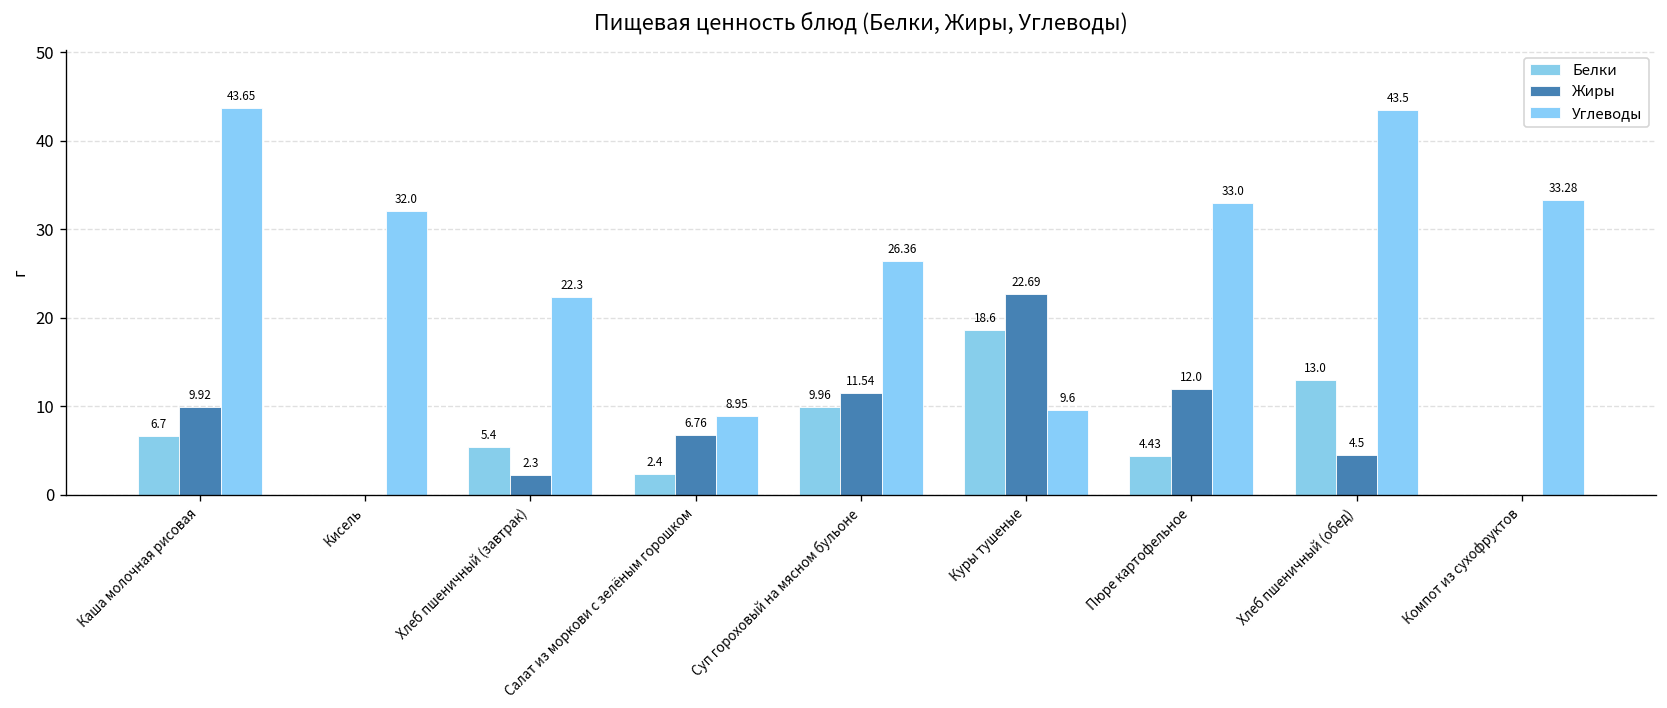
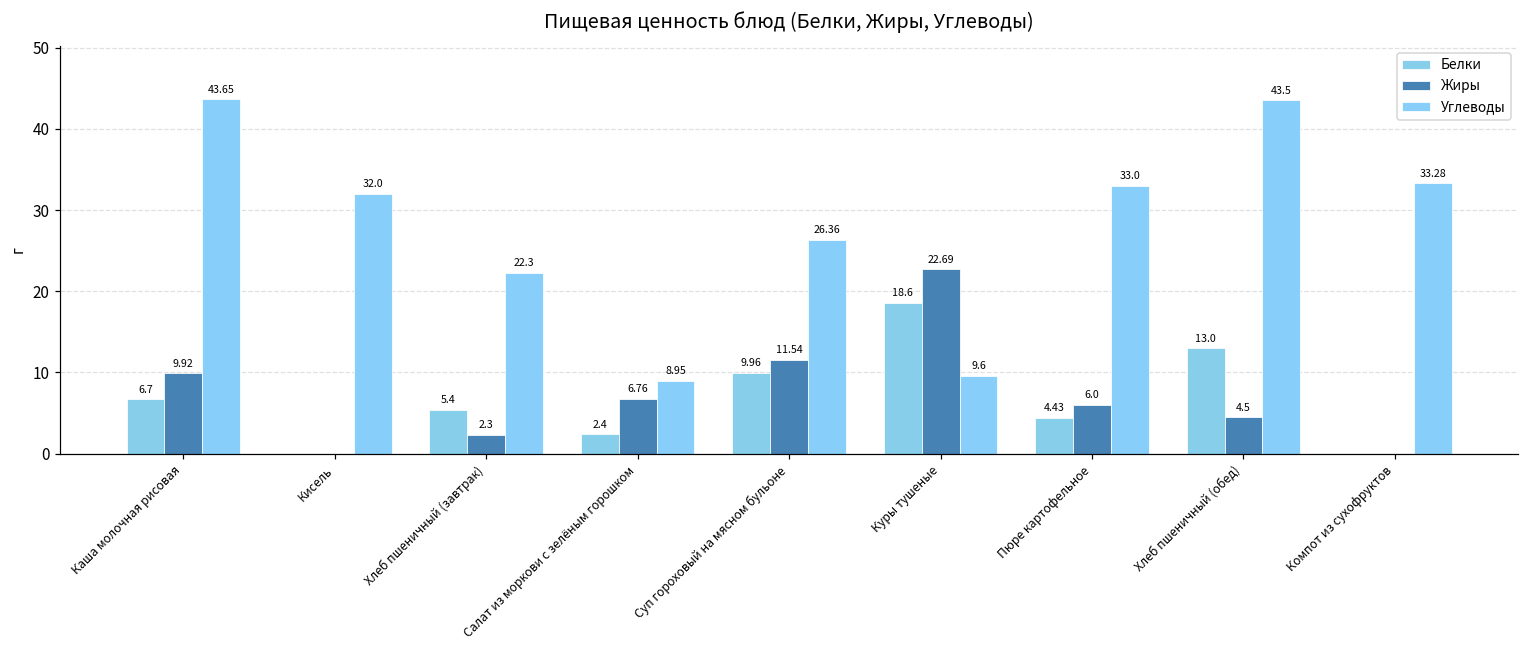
  {
    "Жиры": {
      "Каша молочная рисовая": 9.92,
      "Хлеб пшеничный (завтрак)": 2.3,
      "Салат из моркови с зелёным горошком": 6.76,
      "Суп гороховый на мясном бульоне": 11.54,
      "Куры тушеные": 22.69,
-     "Пюре картофельное": 12.0,
+     "Пюре картофельное": 6.0,
      "Хлеб пшеничный (обед)": 4.5
    }
  }
